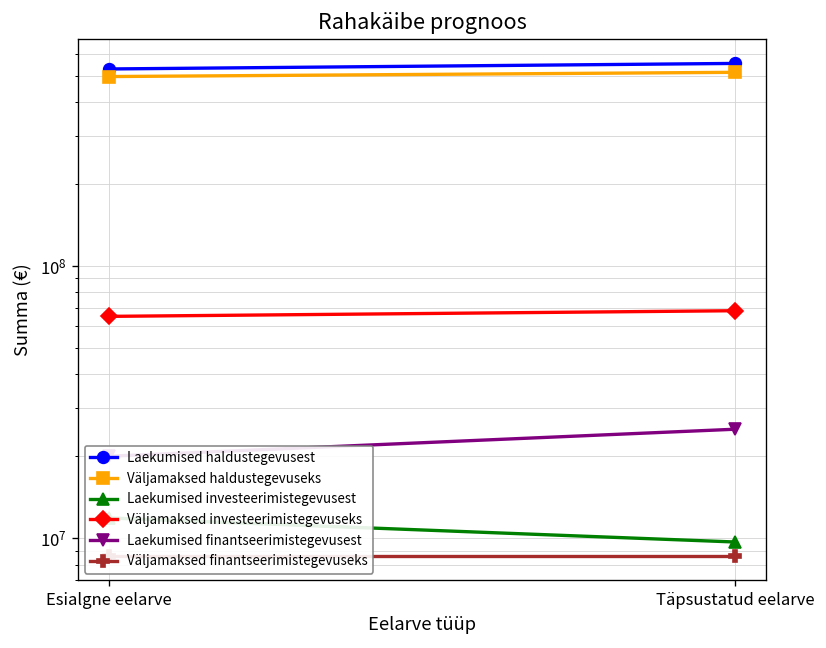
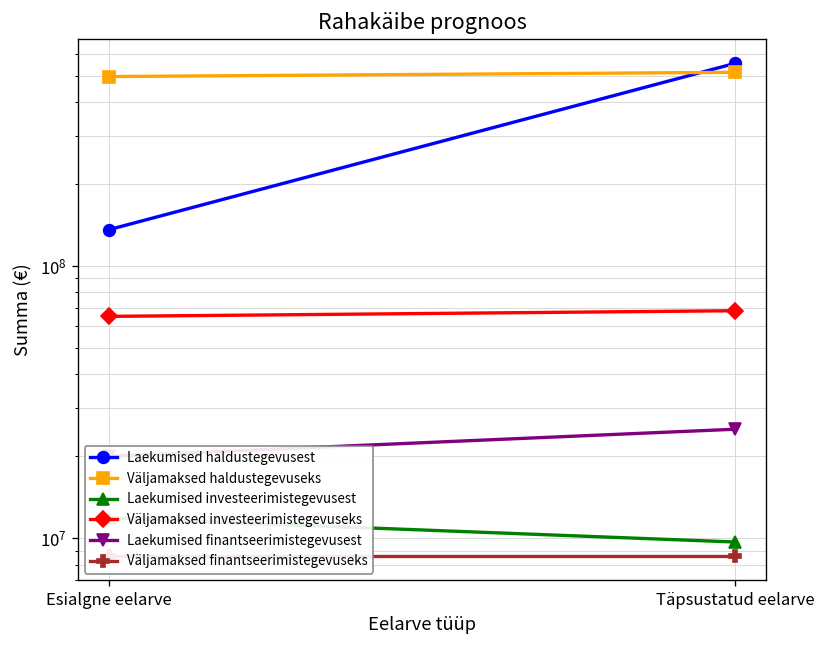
  {
    "Laekumised haldustegevusest": {
-     "Esialgne eelarve": 530000000,
+     "Esialgne eelarve": 140000000,
      "Täpsustatud eelarve": 560000000
    },
    "Väljamaksed haldustegevuseks": {
      "Esialgne eelarve": 500000000,
      "Täpsustatud eelarve": 510000000
    },
    "Laekumised investeerimistegevusest": {
      "Täpsustatud eelarve": 9700000
    },
    "Väljamaksed investeerimistegevuseks": {
      "Esialgne eelarve": 65000000,
      "Täpsustatud eelarve": 69000000
    },
    "Laekumised finantseerimistegevusest": {
      "Täpsustatud eelarve": 25000000
    },
    "Väljamaksed finantseerimistegevuseks": {
      "Täpsustatud eelarve": 8600000
    }
  }
